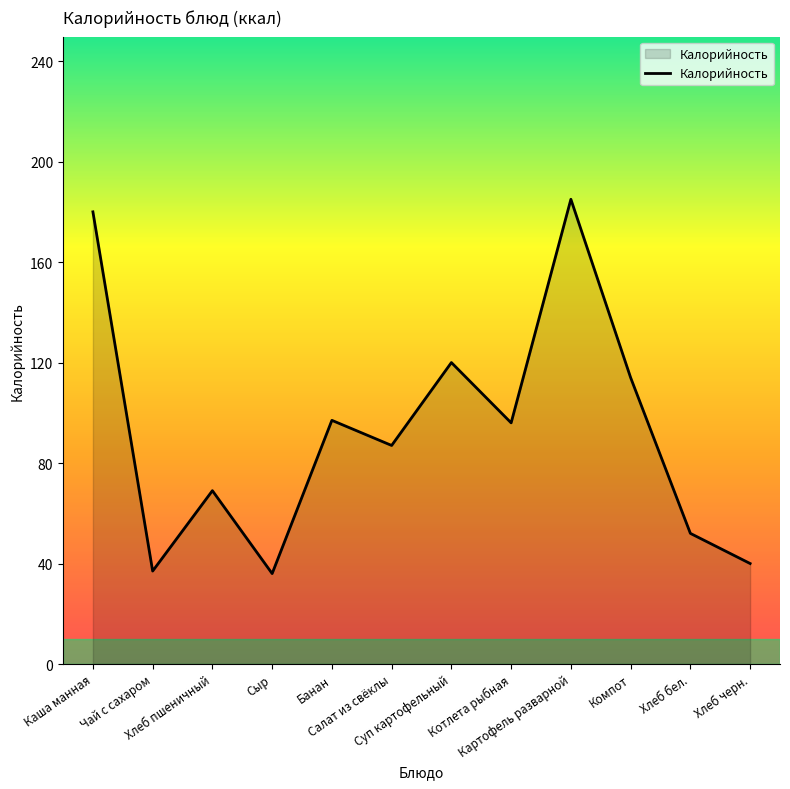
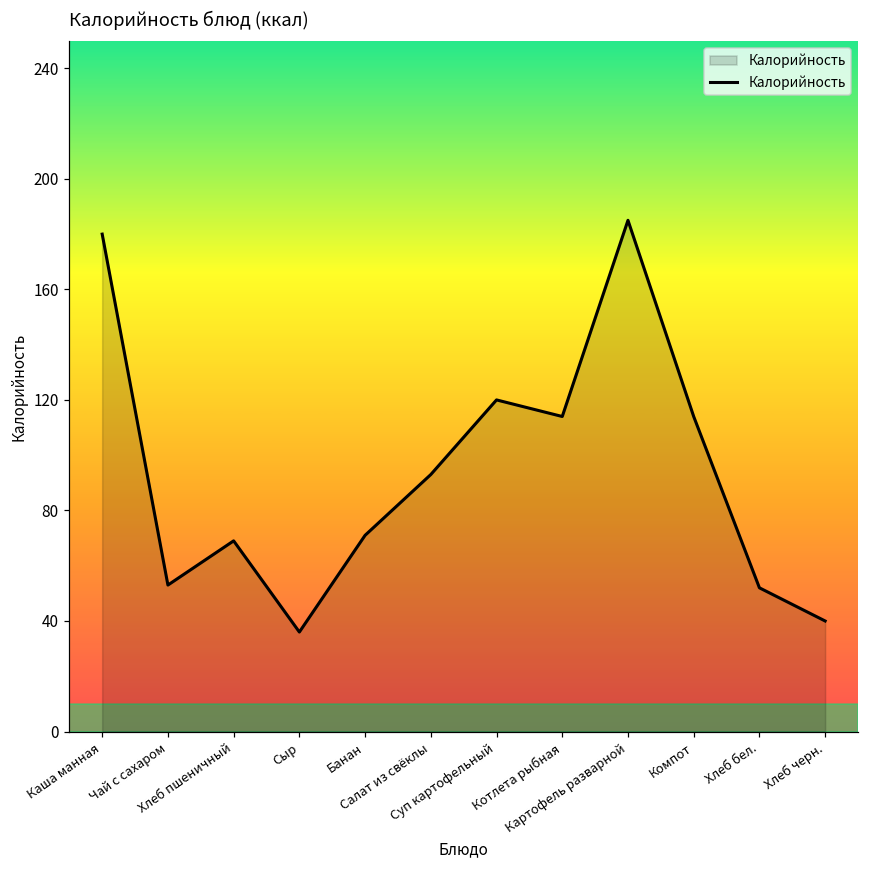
  {
    "Каша манная": 180,
-   "Чай с сахаром": 37,
+   "Чай с сахаром": 53,
    "Хлеб пшеничный": 69,
    "Сыр": 36,
-   "Банан": 97,
-   "Салат из свёклы": 87,
+   "Банан": 71,
+   "Салат из свёклы": 93,
    "Суп картофельный": 120,
-   "Котлета рыбная": 96,
+   "Котлета рыбная": 114,
    "Картофель разварной": 185,
    "Компот": 114,
    "Хлеб бел.": 52,
    "Хлеб черн.": 40
  }
